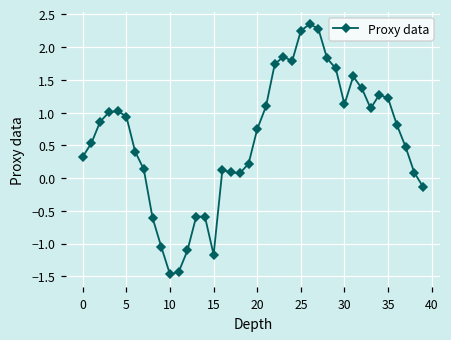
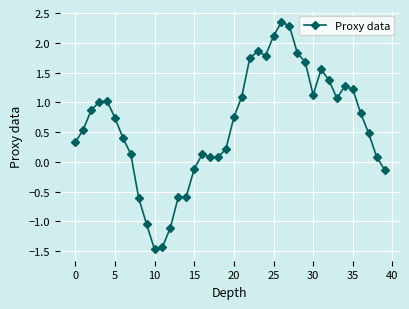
  {
    "0": 0.3,
-   "5": 0.9,
+   "5": 0.7,
    "10": -1.5,
-   "15": -1.2,
+   "15": -0.1,
    "20": 0.7,
-   "25": 2.3,
+   "25": 2.1,
    "30": 1.1,
    "35": 1.2
  }
